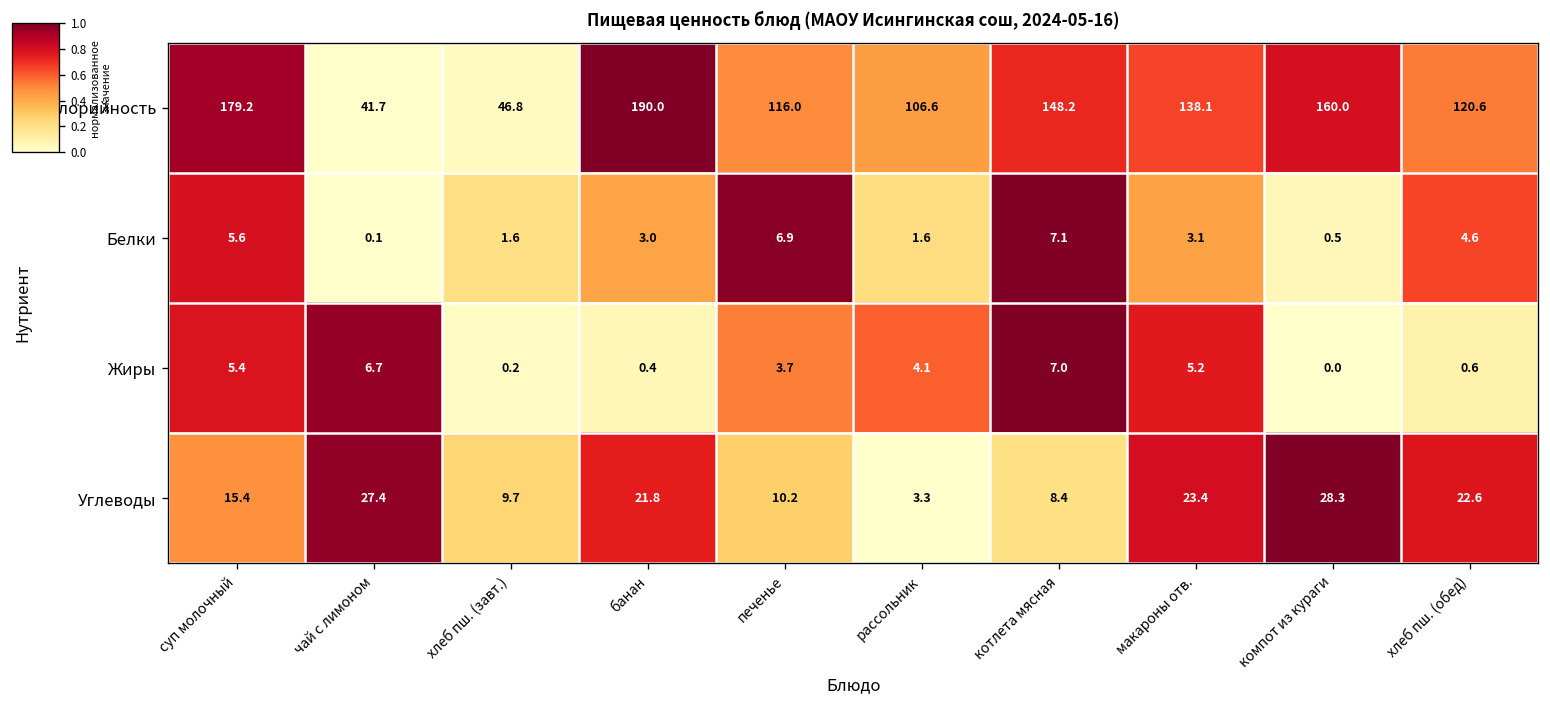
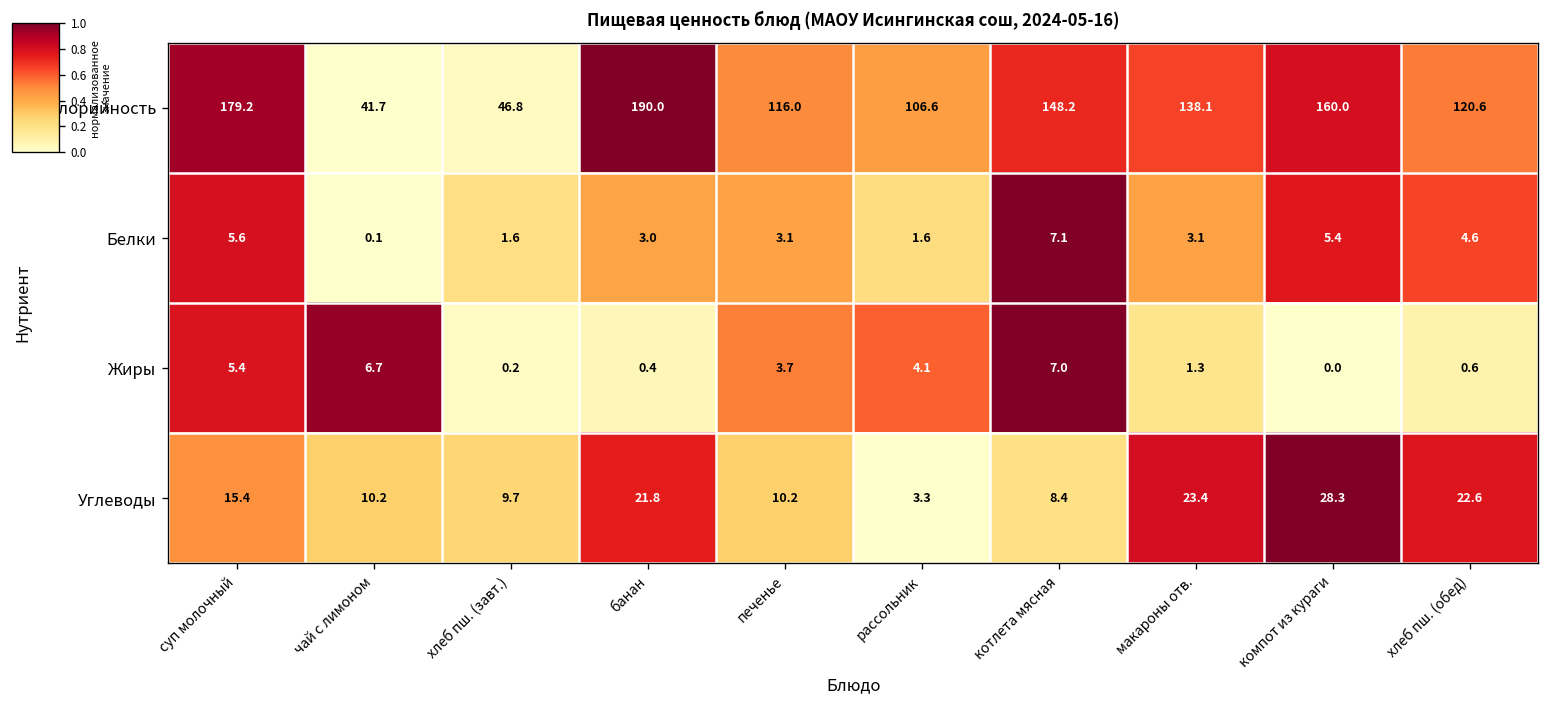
  {
    "Калорийность": {
      "суп молочный": 179.2,
      "чай с лимоном": 41.7,
      "хлеб пш. (завт.)": 46.8,
      "банан": 190.0,
      "печенье": 116.0,
      "рассольник": 106.6,
      "котлета мясная": 148.2,
      "макароны отв.": 138.1,
      "компот из кураги": 160.0,
      "хлеб пш. (обед)": 120.6
    },
    "Белки": {
      "суп молочный": 5.6,
      "чай с лимоном": 0.1,
      "хлеб пш. (завт.)": 1.6,
      "банан": 3.0,
-     "печенье": 6.9,
+     "печенье": 3.1,
      "рассольник": 1.6,
      "котлета мясная": 7.1,
      "макароны отв.": 3.1,
-     "компот из кураги": 0.5,
+     "компот из кураги": 5.4,
      "хлеб пш. (обед)": 4.6
    },
    "Жиры": {
      "суп молочный": 5.4,
      "чай с лимоном": 6.7,
      "хлеб пш. (завт.)": 0.2,
      "банан": 0.4,
      "печенье": 3.7,
      "рассольник": 4.1,
      "котлета мясная": 7.0,
-     "макароны отв.": 5.2,
+     "макароны отв.": 1.3,
      "компот из кураги": 0.0,
      "хлеб пш. (обед)": 0.6
    },
    "Углеводы": {
      "суп молочный": 15.4,
-     "чай с лимоном": 27.4,
+     "чай с лимоном": 10.2,
      "хлеб пш. (завт.)": 9.7,
      "банан": 21.8,
      "печенье": 10.2,
      "рассольник": 3.3,
      "котлета мясная": 8.4,
      "макароны отв.": 23.4,
      "компот из кураги": 28.3,
      "хлеб пш. (обед)": 22.6
    }
  }
